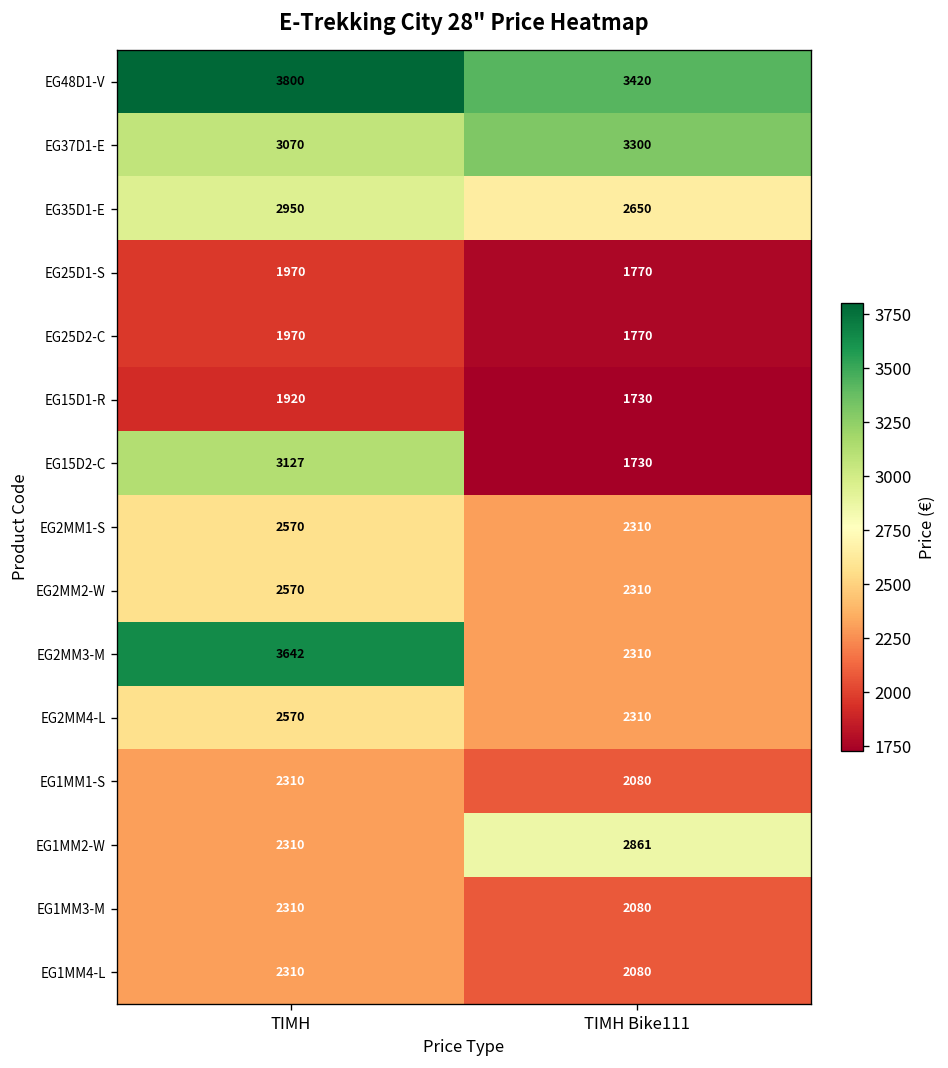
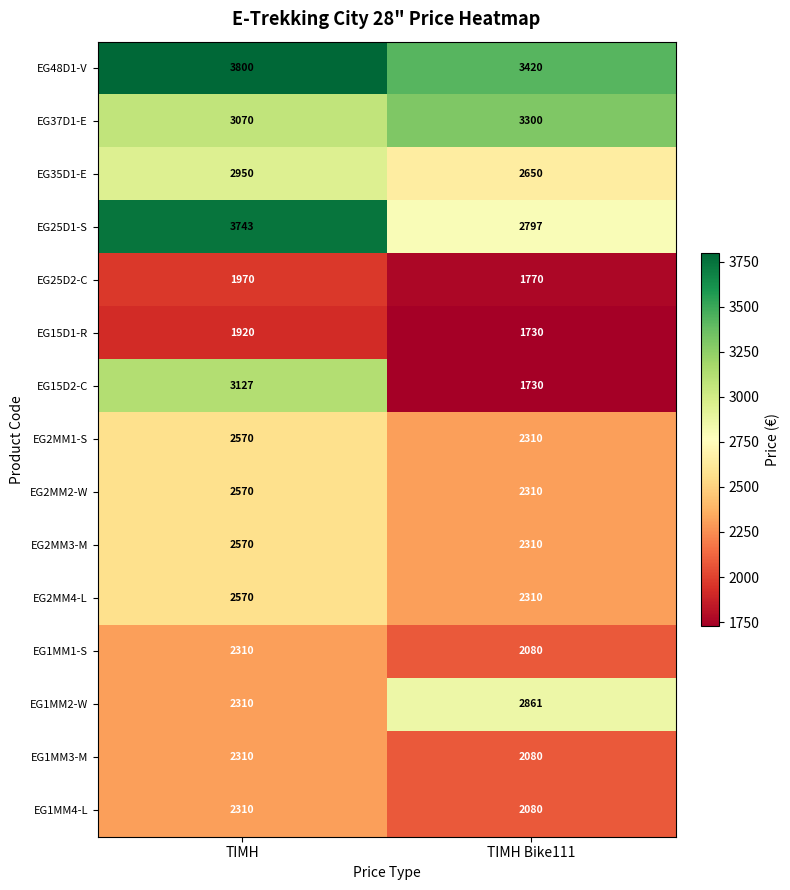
  {
    "EG48D1-V": {
      "ΤΙΜΗ": 3800,
      "ΤΙΜΗ Bike111": 3420
    },
    "EG37D1-E": {
      "ΤΙΜΗ": 3070,
      "ΤΙΜΗ Bike111": 3300
    },
    "EG35D1-E": {
      "ΤΙΜΗ": 2950,
      "ΤΙΜΗ Bike111": 2650
    },
    "EG25D1-S": {
-     "ΤΙΜΗ": 1970,
-     "ΤΙΜΗ Bike111": 1770
+     "ΤΙΜΗ": 3743,
+     "ΤΙΜΗ Bike111": 2797
    },
    "EG25D2-C": {
      "ΤΙΜΗ": 1970,
      "ΤΙΜΗ Bike111": 1770
    },
    "EG15D1-R": {
      "ΤΙΜΗ": 1920,
      "ΤΙΜΗ Bike111": 1730
    },
    "EG15D2-C": {
      "ΤΙΜΗ": 3127,
      "ΤΙΜΗ Bike111": 1730
    },
    "EG2MM1-S": {
      "ΤΙΜΗ": 2570,
      "ΤΙΜΗ Bike111": 2310
    },
    "EG2MM2-W": {
      "ΤΙΜΗ": 2570,
      "ΤΙΜΗ Bike111": 2310
    },
    "EG2MM3-M": {
-     "ΤΙΜΗ": 3642,
+     "ΤΙΜΗ": 2570,
      "ΤΙΜΗ Bike111": 2310
    },
    "EG2MM4-L": {
      "ΤΙΜΗ": 2570,
      "ΤΙΜΗ Bike111": 2310
    },
    "EG1MM1-S": {
      "ΤΙΜΗ": 2310,
      "ΤΙΜΗ Bike111": 2080
    },
    "EG1MM2-W": {
      "ΤΙΜΗ": 2310,
      "ΤΙΜΗ Bike111": 2861
    },
    "EG1MM3-M": {
      "ΤΙΜΗ": 2310,
      "ΤΙΜΗ Bike111": 2080
    },
    "EG1MM4-L": {
      "ΤΙΜΗ": 2310,
      "ΤΙΜΗ Bike111": 2080
    }
  }
